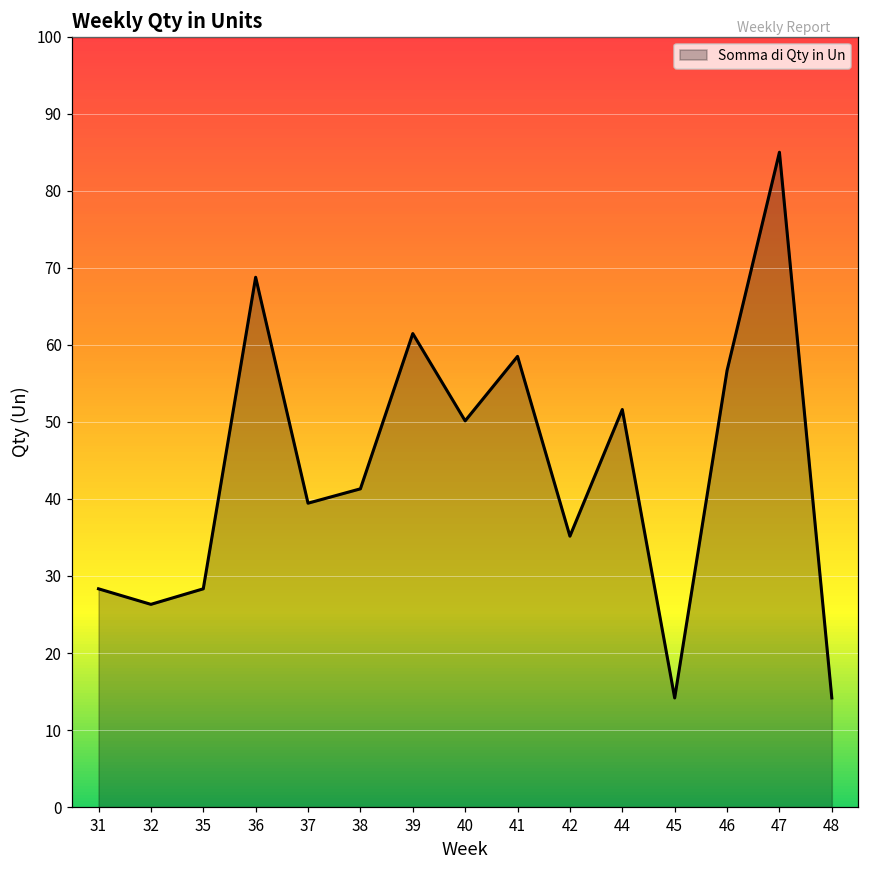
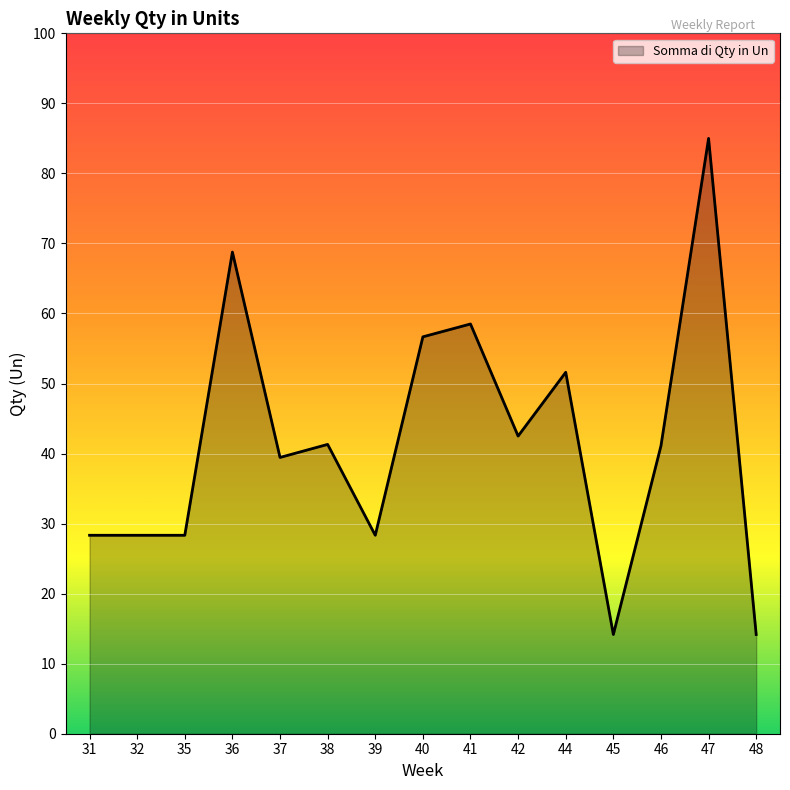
  {
    "31": 28,
-   "32": 26,
+   "32": 28,
    "35": 28,
    "36": 69,
    "37": 39,
    "38": 41,
-   "39": 61,
-   "40": 50,
+   "39": 28,
+   "40": 57,
    "41": 59,
-   "42": 35,
+   "42": 43,
    "44": 52,
    "45": 14,
-   "46": 57,
+   "46": 41,
    "47": 85,
    "48": 14
  }
